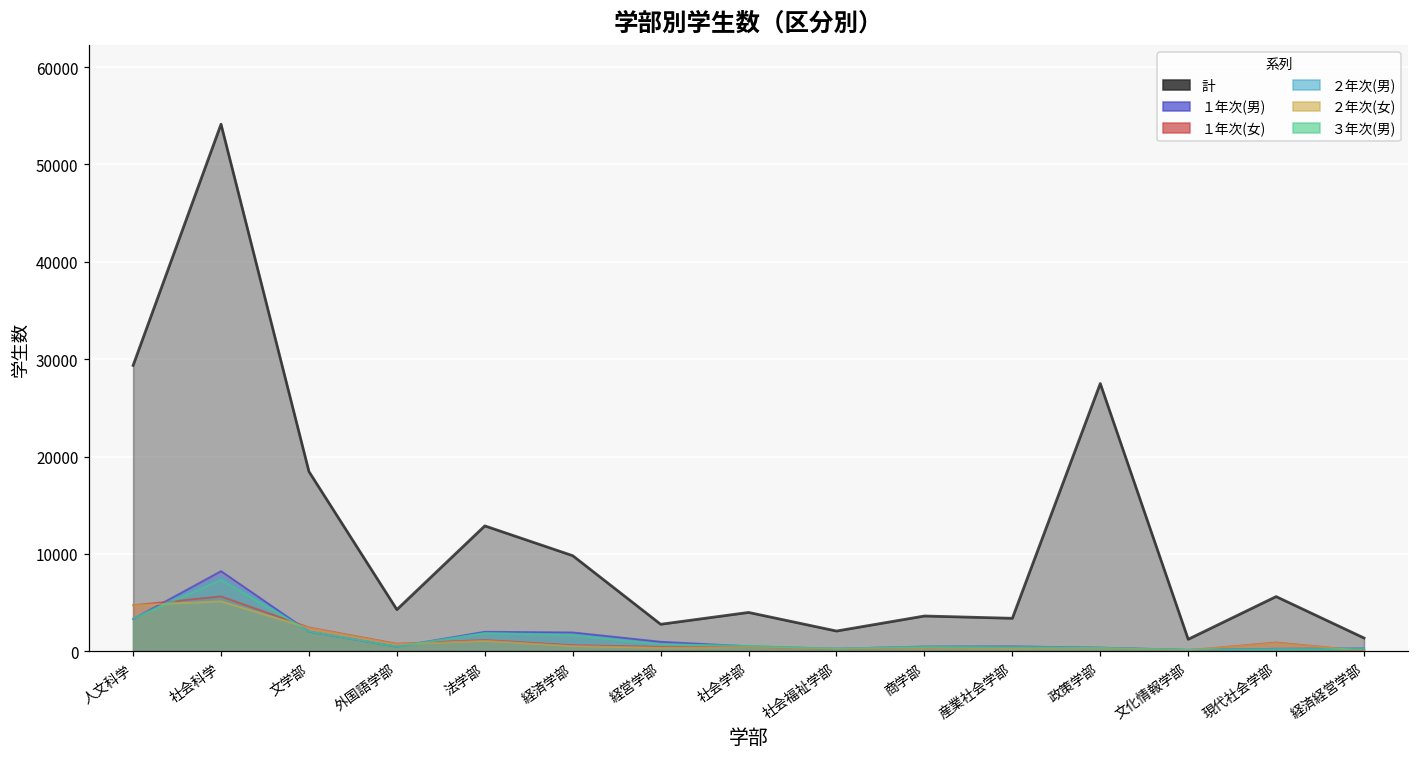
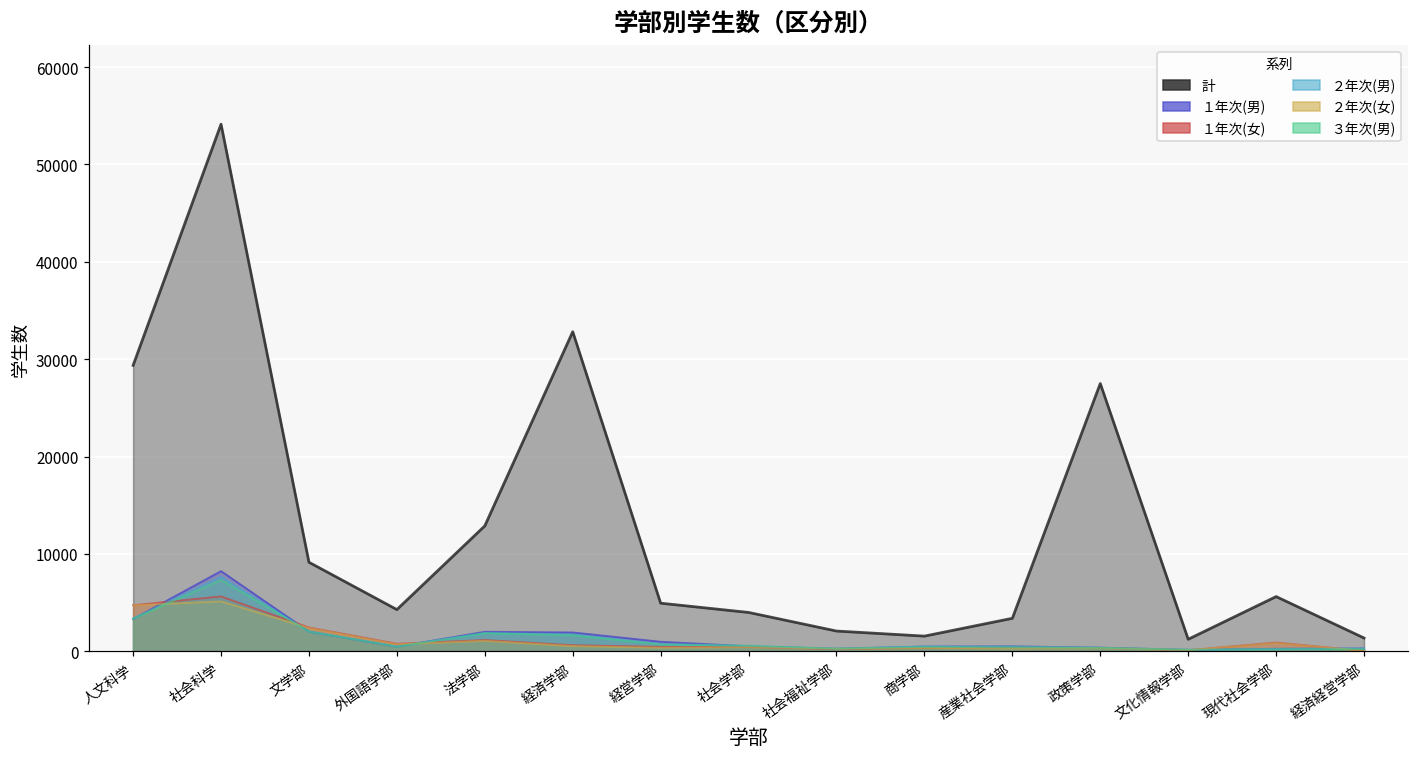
  {
    "計": {
      "人文科学": 29000,
      "社会科学": 54000,
-     "文学部": 18000,
+     "文学部": 9000,
      "外国語学部": 4000,
      "法学部": 13000,
-     "経済学部": 10000,
-     "経営学部": 3000,
+     "経済学部": 33000,
+     "経営学部": 5000,
      "社会学部": 4000,
      "社会福祉学部": 2000,
-     "商学部": 4000,
+     "商学部": 2000,
      "産業社会学部": 3000,
      "政策学部": 28000,
      "文化情報学部": 1000,
      "現代社会学部": 6000,
      "経済経営学部": 1000
    }
  }
